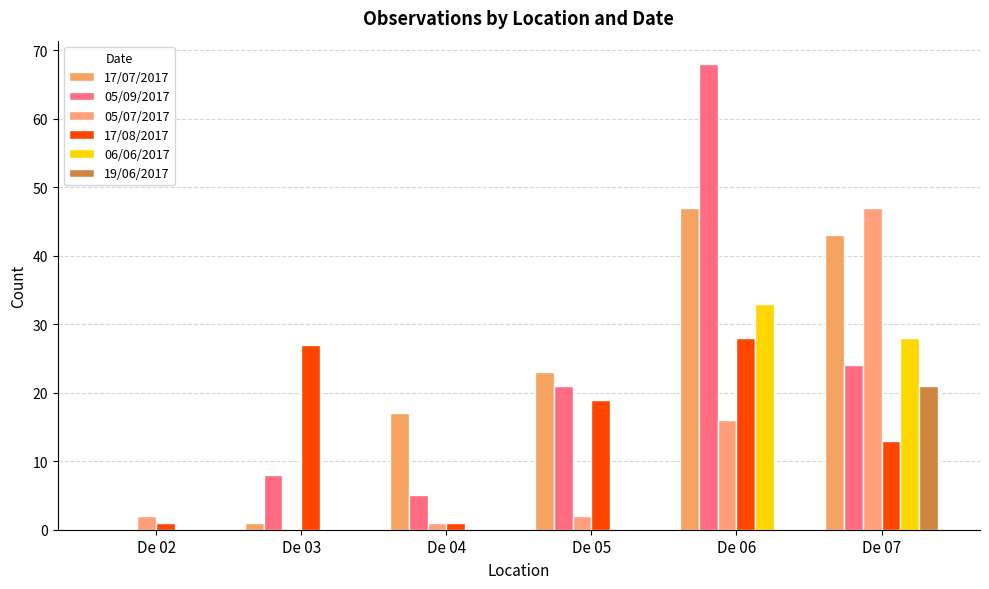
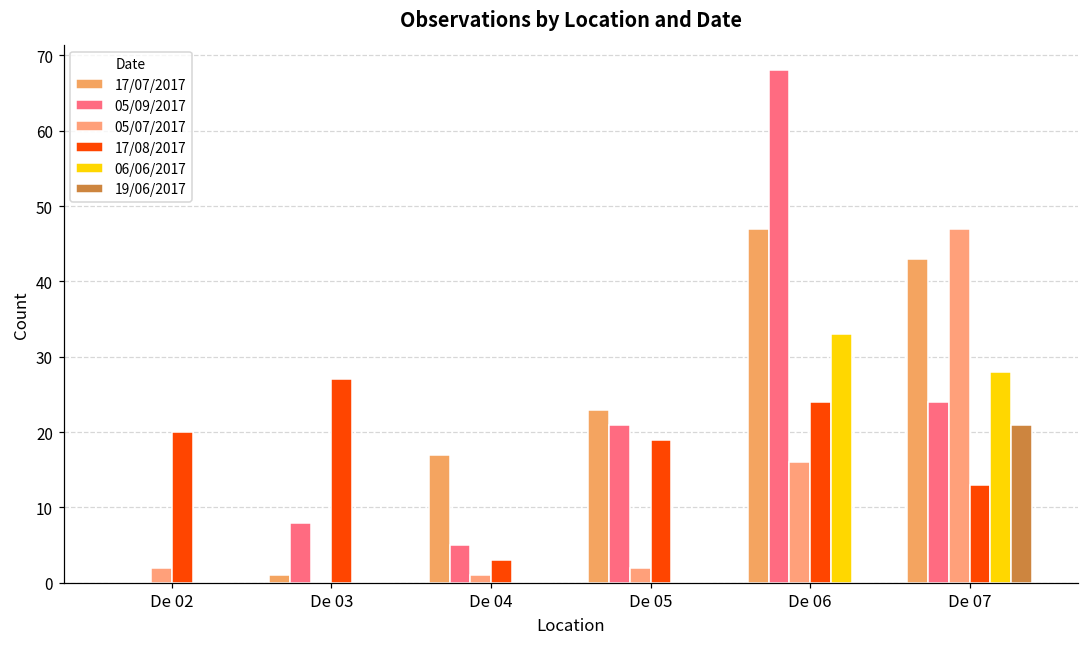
  {
    "17/08/2017": {
-     "De 02": 1,
+     "De 02": 20,
      "De 03": 27,
-     "De 04": 1,
+     "De 04": 3,
      "De 05": 19,
-     "De 06": 28,
+     "De 06": 24,
      "De 07": 13
    },
    "06/06/2017": {
      "De 02": 0,
      "De 03": 0,
      "De 04": 0,
      "De 05": 0,
      "De 06": 33,
      "De 07": 28
    }
  }
